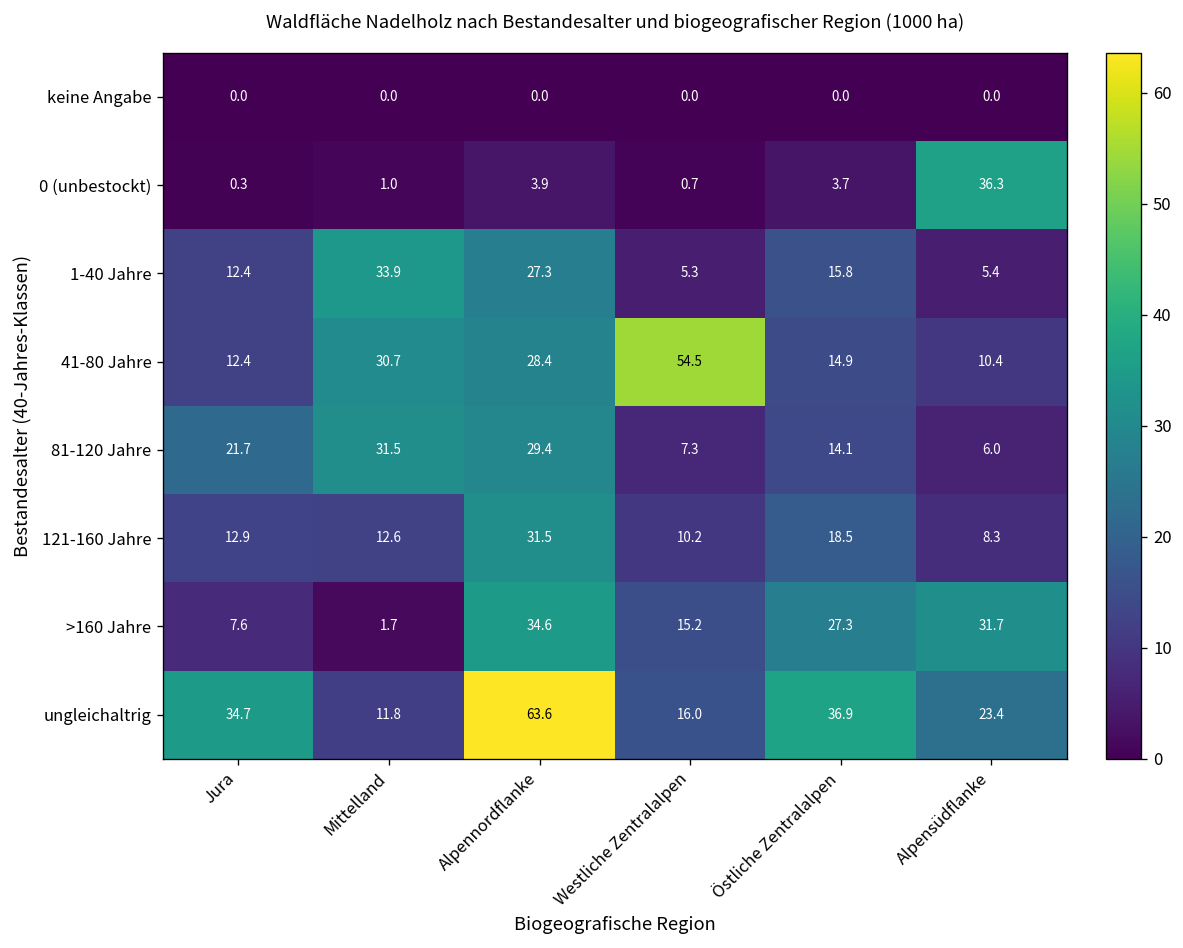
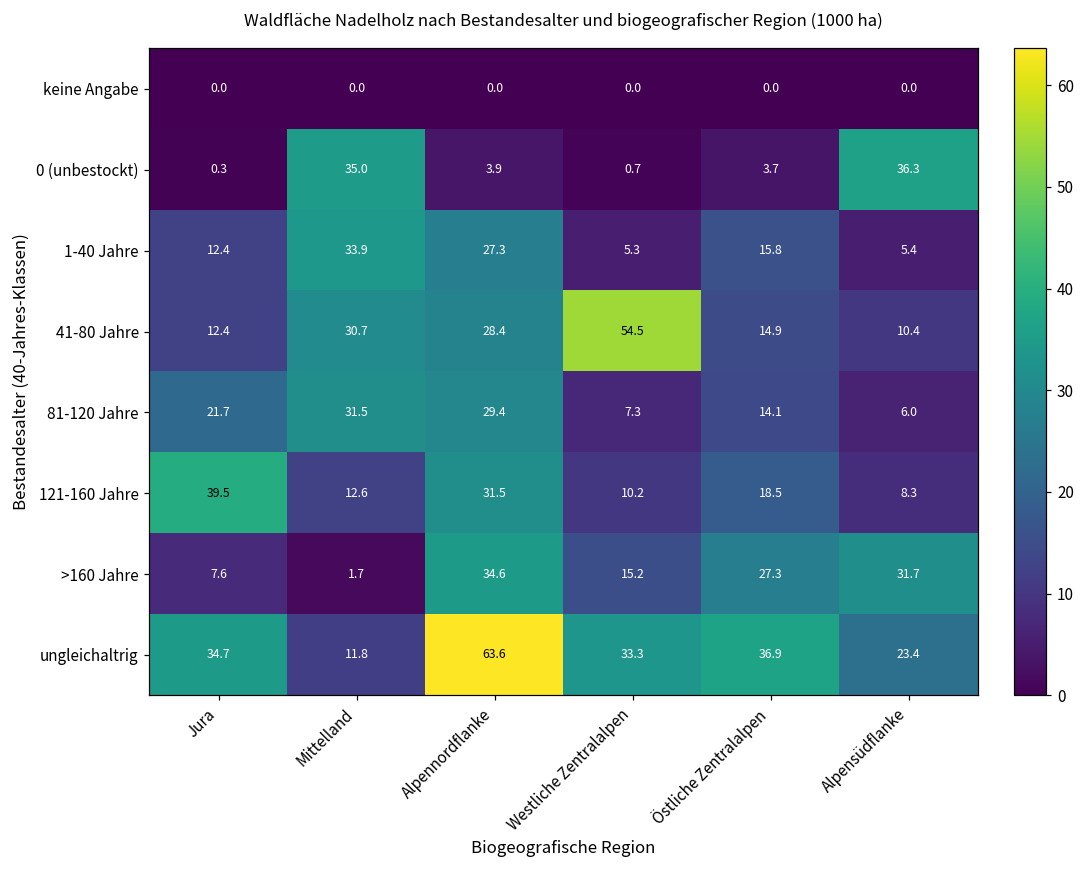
  {
    "keine Angabe": {
      "Jura": 0.0,
      "Mittelland": 0.0,
      "Alpennordflanke": 0.0,
      "Westliche Zentralalpen": 0.0,
      "Östliche Zentralalpen": 0.0,
      "Alpensüdflanke": 0.0
    },
    "0 (unbestockt)": {
      "Jura": 0.3,
-     "Mittelland": 1.0,
+     "Mittelland": 35.0,
      "Alpennordflanke": 3.9,
      "Westliche Zentralalpen": 0.7,
      "Östliche Zentralalpen": 3.7,
      "Alpensüdflanke": 36.3
    },
    "1-40 Jahre": {
      "Jura": 12.4,
      "Mittelland": 33.9,
      "Alpennordflanke": 27.3,
      "Westliche Zentralalpen": 5.3,
      "Östliche Zentralalpen": 15.8,
      "Alpensüdflanke": 5.4
    },
    "41-80 Jahre": {
      "Jura": 12.4,
      "Mittelland": 30.7,
      "Alpennordflanke": 28.4,
      "Westliche Zentralalpen": 54.5,
      "Östliche Zentralalpen": 14.9,
      "Alpensüdflanke": 10.4
    },
    "81-120 Jahre": {
      "Jura": 21.7,
      "Mittelland": 31.5,
      "Alpennordflanke": 29.4,
      "Westliche Zentralalpen": 7.3,
      "Östliche Zentralalpen": 14.1,
      "Alpensüdflanke": 6.0
    },
    "121-160 Jahre": {
-     "Jura": 12.9,
+     "Jura": 39.5,
      "Mittelland": 12.6,
      "Alpennordflanke": 31.5,
      "Westliche Zentralalpen": 10.2,
      "Östliche Zentralalpen": 18.5,
      "Alpensüdflanke": 8.3
    },
    ">160 Jahre": {
      "Jura": 7.6,
      "Mittelland": 1.7,
      "Alpennordflanke": 34.6,
      "Westliche Zentralalpen": 15.2,
      "Östliche Zentralalpen": 27.3,
      "Alpensüdflanke": 31.7
    },
    "ungleichaltrig": {
      "Jura": 34.7,
      "Mittelland": 11.8,
      "Alpennordflanke": 63.6,
-     "Westliche Zentralalpen": 16.0,
+     "Westliche Zentralalpen": 33.3,
      "Östliche Zentralalpen": 36.9,
      "Alpensüdflanke": 23.4
    }
  }
